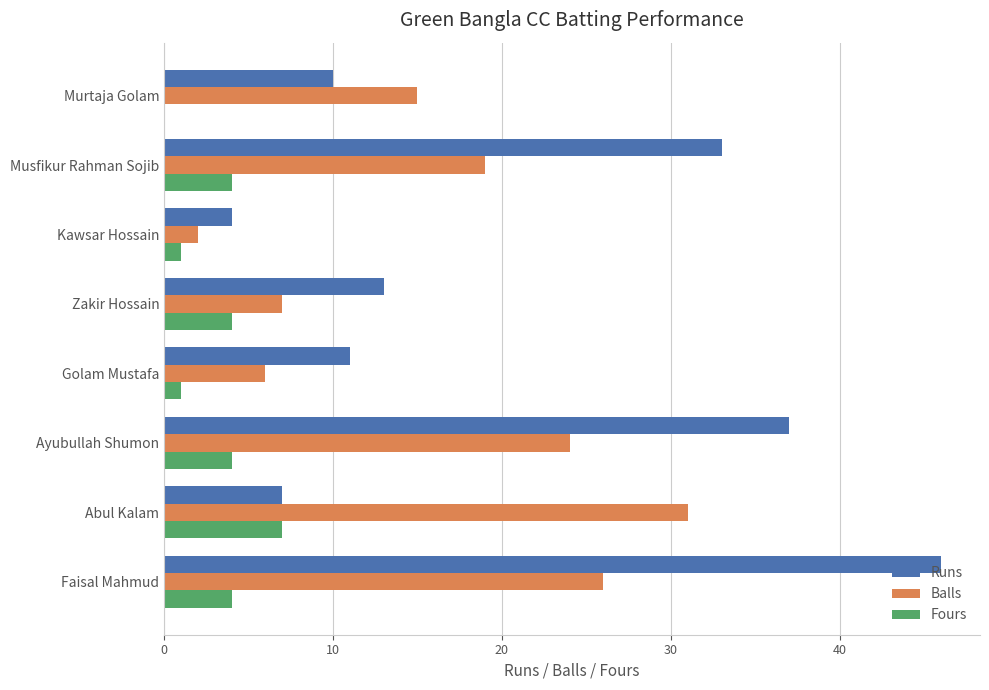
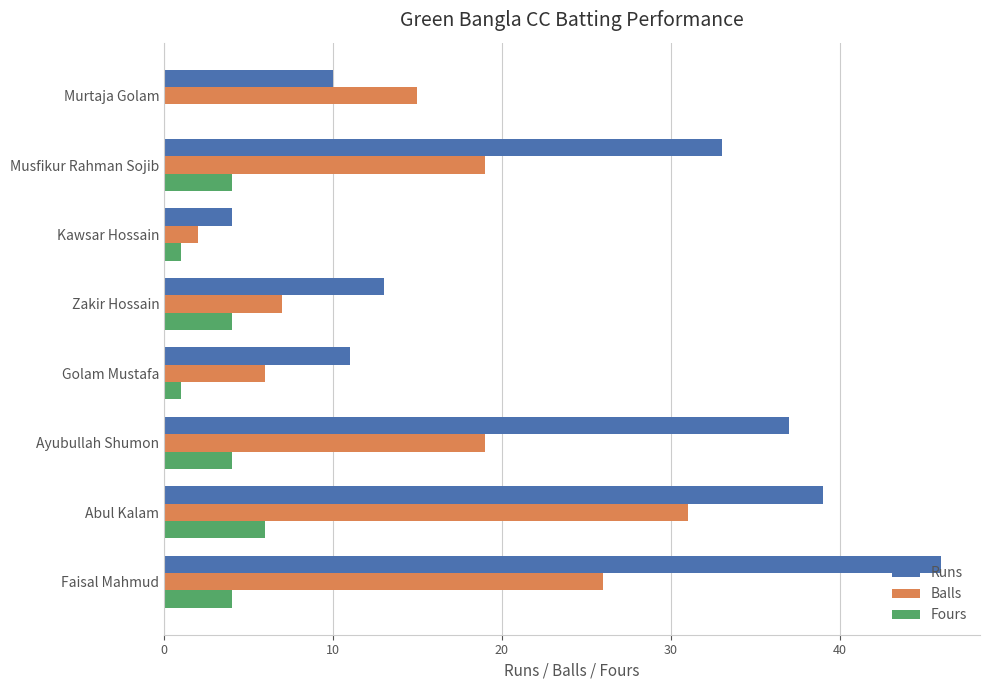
  {
    "Runs": {
      "Murtaja Golam": 10,
      "Musfikur Rahman Sojib": 33,
      "Kawsar Hossain": 4,
      "Zakir Hossain": 13,
      "Golam Mustafa": 11,
      "Ayubullah Shumon": 37,
-     "Abul Kalam": 7,
+     "Abul Kalam": 39,
      "Faisal Mahmud": 46
    },
    "Balls": {
      "Murtaja Golam": 15,
      "Musfikur Rahman Sojib": 19,
      "Kawsar Hossain": 2,
      "Zakir Hossain": 7,
      "Golam Mustafa": 6,
-     "Ayubullah Shumon": 24,
+     "Ayubullah Shumon": 19,
      "Abul Kalam": 31,
      "Faisal Mahmud": 26
    },
    "Fours": {
      "Murtaja Golam": 0,
      "Musfikur Rahman Sojib": 4,
      "Kawsar Hossain": 1,
      "Zakir Hossain": 4,
      "Golam Mustafa": 1,
      "Ayubullah Shumon": 4,
-     "Abul Kalam": 7,
+     "Abul Kalam": 6,
      "Faisal Mahmud": 4
    }
  }
